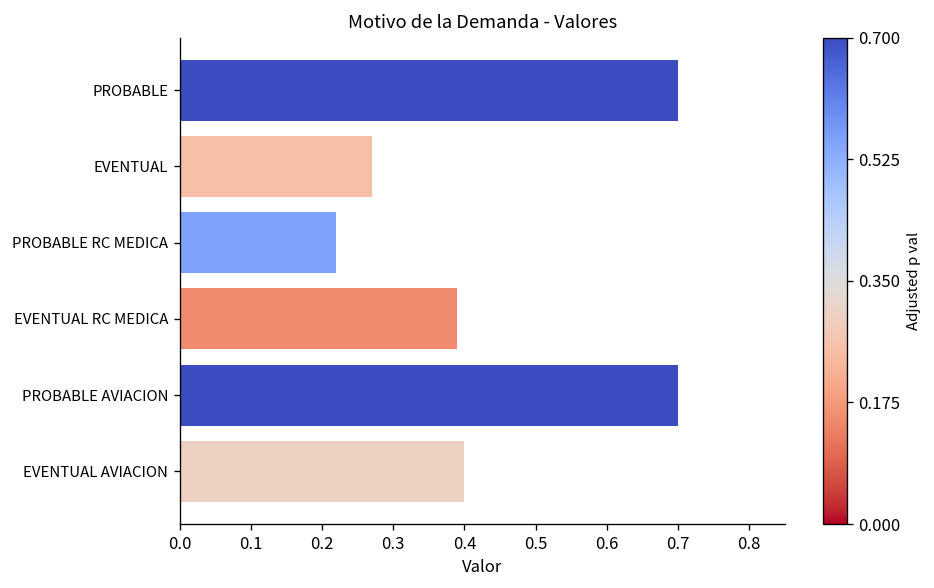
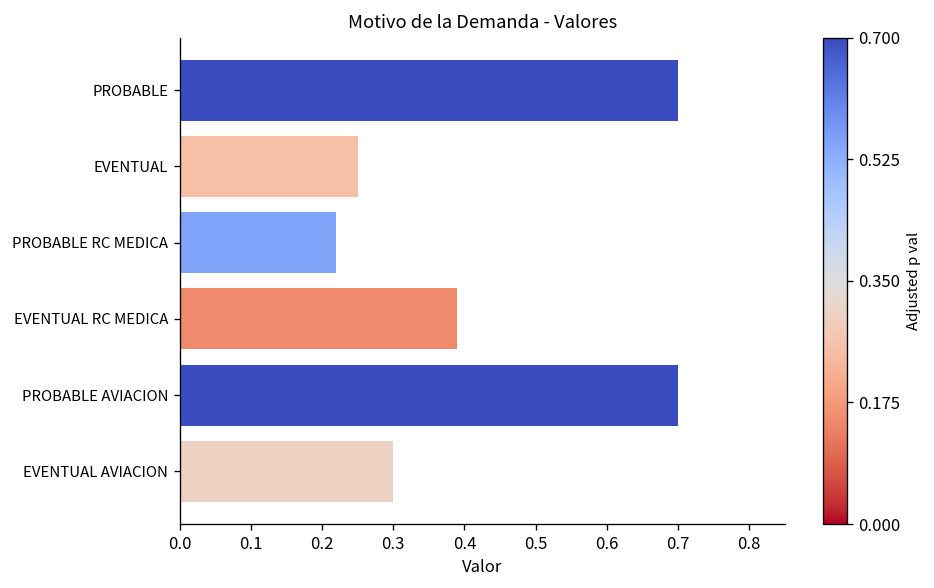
  {
    "PROBABLE": 0.70,
-   "EVENTUAL": 0.27,
+   "EVENTUAL": 0.25,
    "PROBABLE RC MEDICA": 0.22,
    "EVENTUAL RC MEDICA": 0.39,
    "PROBABLE AVIACION": 0.70,
-   "EVENTUAL AVIACION": 0.4
+   "EVENTUAL AVIACION": 0.3
  }
